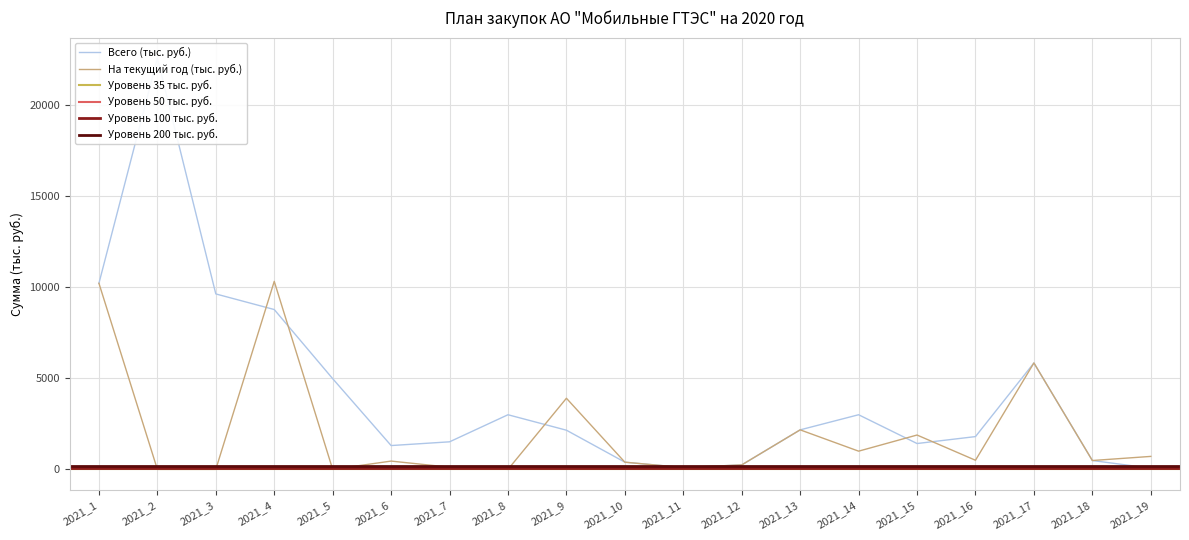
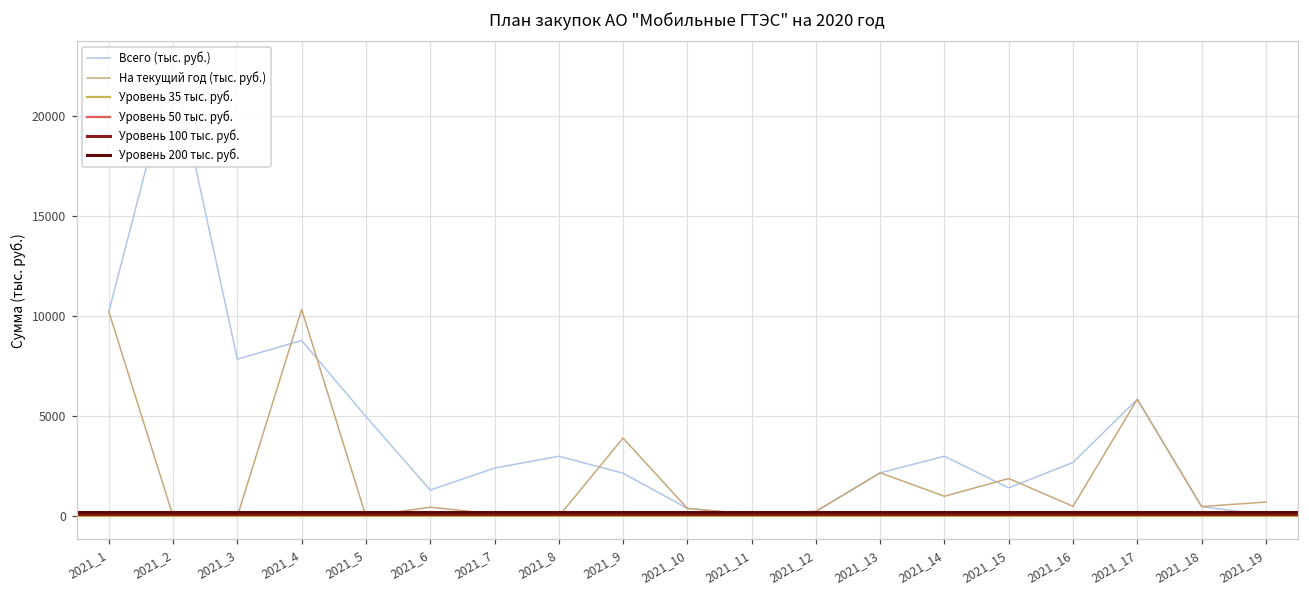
  {
    "Всего (тыс. руб.)": {
-     "2021_3": 9600,
+     "2021_3": 7800,
      "2021_4": 8800,
      "2021_5": 5000,
      "2021_6": 1300,
-     "2021_7": 1500,
+     "2021_7": 2400,
      "2021_8": 3000,
      "2021_9": 2200,
      "2021_14": 3000,
      "2021_15": 1400,
-     "2021_16": 1800,
+     "2021_16": 2700,
      "2021_19": 100
    },
    "На текущий год (тыс. руб.)": {
      "2021_2": 0,
      "2021_3": 0,
      "2021_4": 10300,
      "2021_5": 0,
      "2021_6": 500,
      "2021_7": 100,
      "2021_8": 0,
      "2021_9": 3900,
      "2021_14": 1000,
      "2021_15": 1900,
      "2021_16": 500,
      "2021_19": 700
    }
  }
